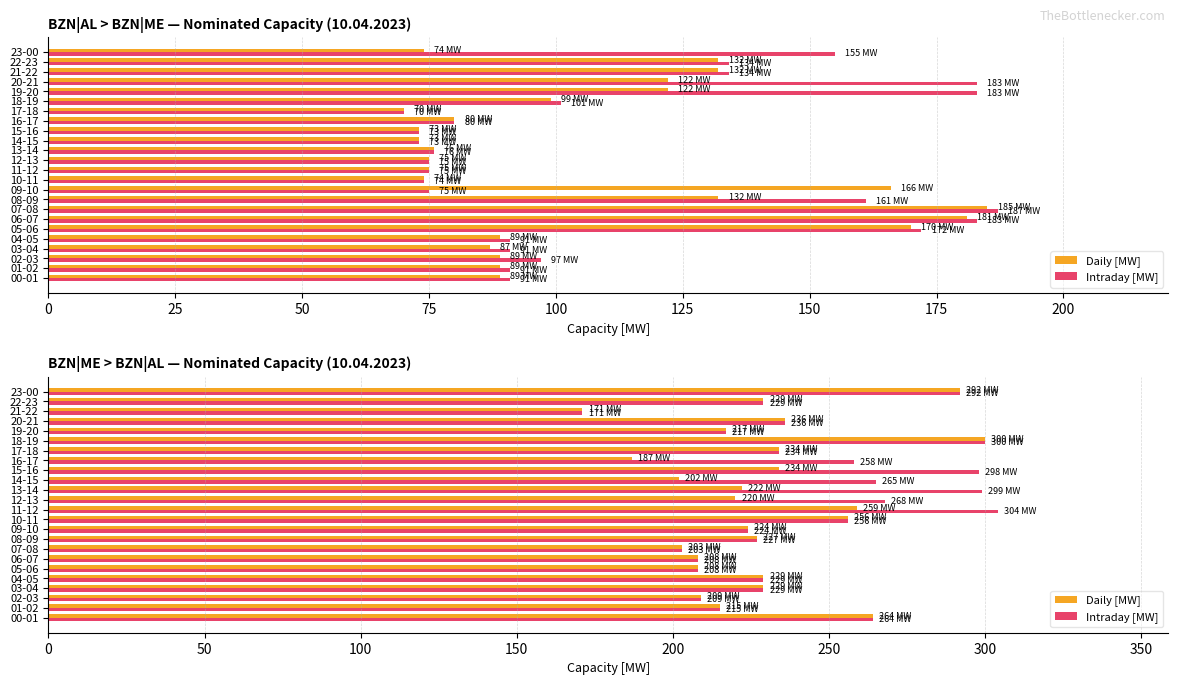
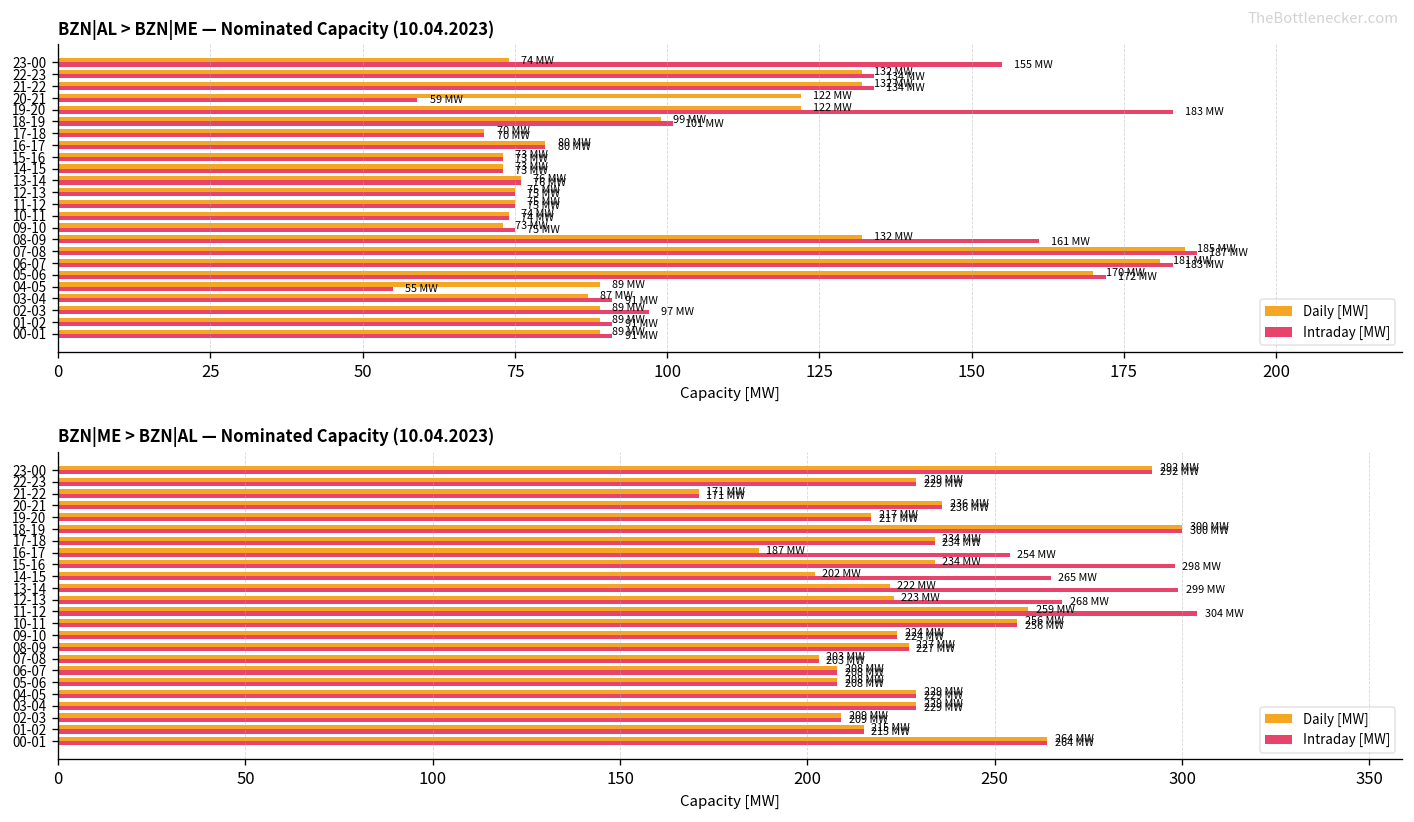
  {
    "BZN|AL > BZN|ME — Nominated Capacity (10.04.2023)": {
      "Daily [MW]": {
        "23-00": 74,
        "20-21": 122,
        "19-20": 122,
-       "09-10": 166,
+       "09-10": 73,
        "08-09": 132
      },
      "Intraday [MW]": {
        "23-00": 155,
-       "20-21": 183,
+       "20-21": 59,
        "19-20": 183,
        "09-10": 75,
        "08-09": 161,
-       "04-05": 91,
+       "04-05": 55,
        "02-03": 97
      }
    },
    "BZN|ME > BZN|AL — Nominated Capacity (10.04.2023)": {
      "Daily [MW]": {
        "16-17": 187,
        "15-16": 234,
        "14-15": 202,
        "13-14": 222,
-       "12-13": 220,
+       "12-13": 223,
        "11-12": 259
      },
      "Intraday [MW]": {
-       "16-17": 258,
+       "16-17": 254,
        "15-16": 298,
        "14-15": 265,
        "13-14": 299,
        "12-13": 268,
        "11-12": 304
      }
    }
  }
